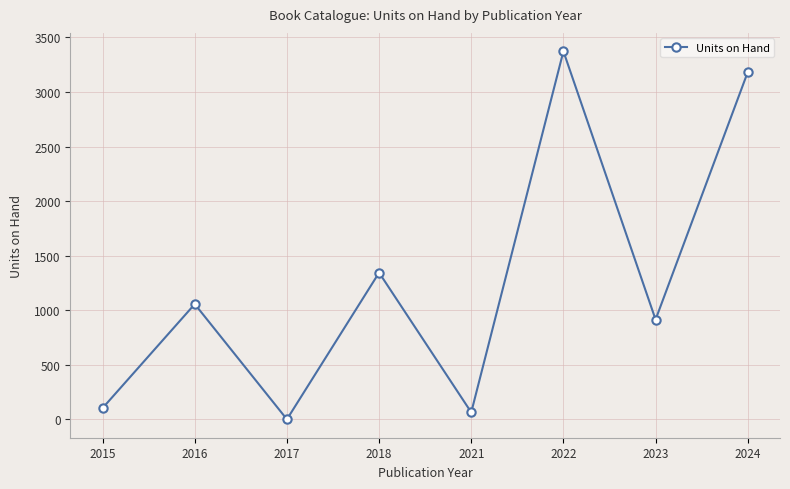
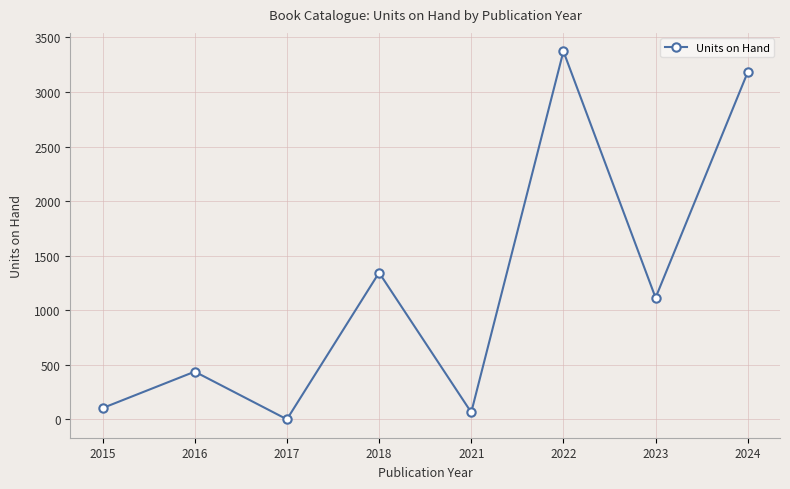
  {
    "2015": 100,
-   "2016": 1060,
+   "2016": 440,
    "2017": 0,
    "2018": 1340,
    "2021": 60,
    "2022": 3370,
-   "2023": 910,
+   "2023": 1110,
    "2024": 3180
  }
